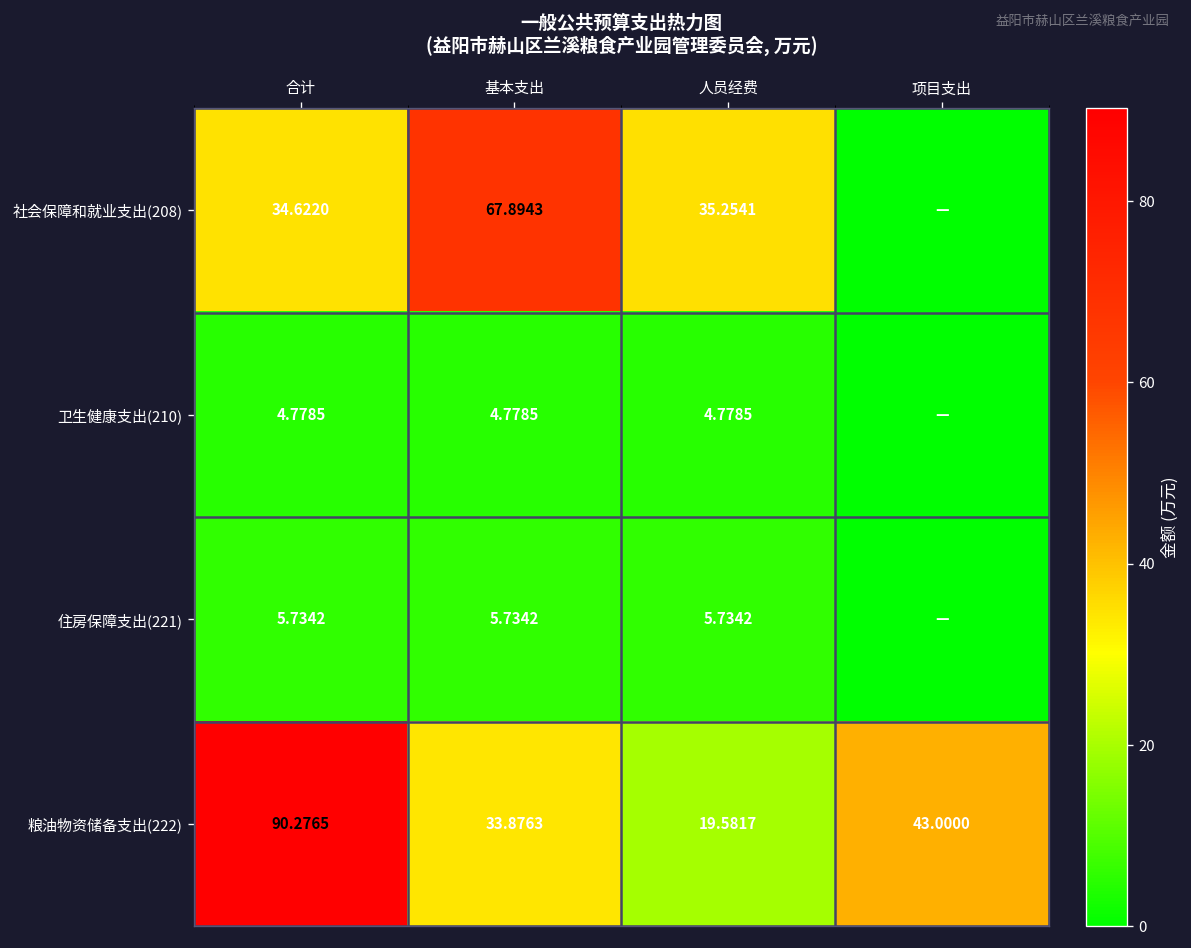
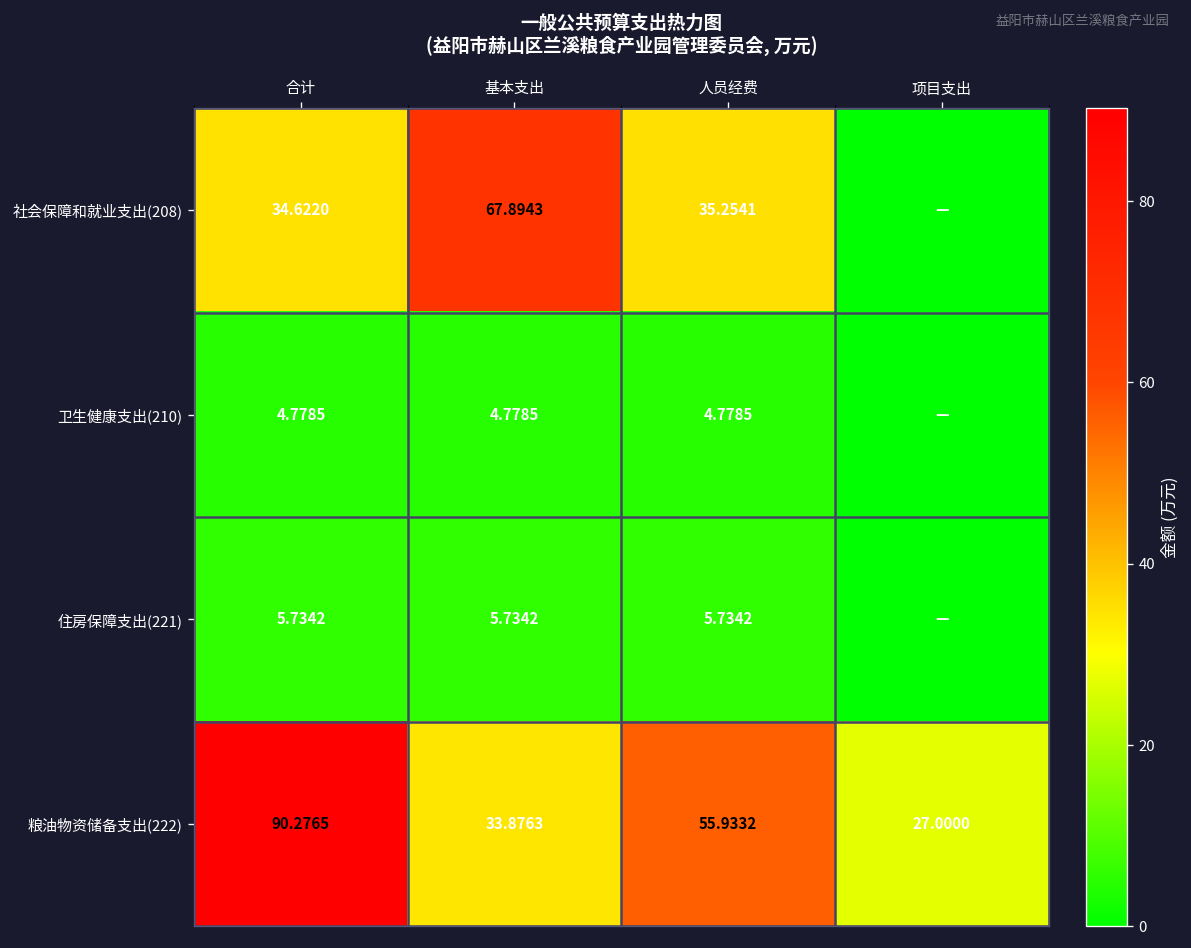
  {
    "社会保障和就业支出(208)": {
      "合计": 34.6220,
      "基本支出": 67.8943,
      "人员经费": 35.2541
    },
    "卫生健康支出(210)": {
      "合计": 4.7785,
      "基本支出": 4.7785,
      "人员经费": 4.7785
    },
    "住房保障支出(221)": {
      "合计": 5.7342,
      "基本支出": 5.7342,
      "人员经费": 5.7342
    },
    "粮油物资储备支出(222)": {
      "合计": 90.2765,
      "基本支出": 33.8763,
-     "人员经费": 19.5817,
-     "项目支出": 43.0000
+     "人员经费": 55.9332,
+     "项目支出": 27.0000
    }
  }
